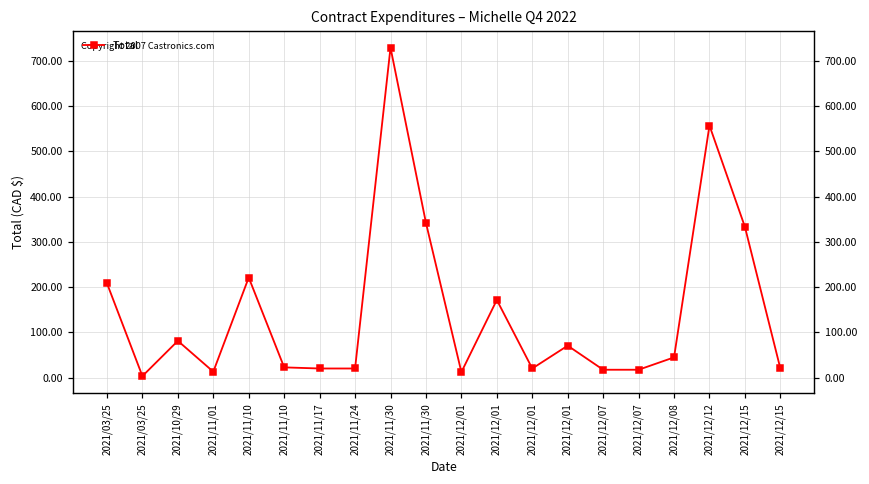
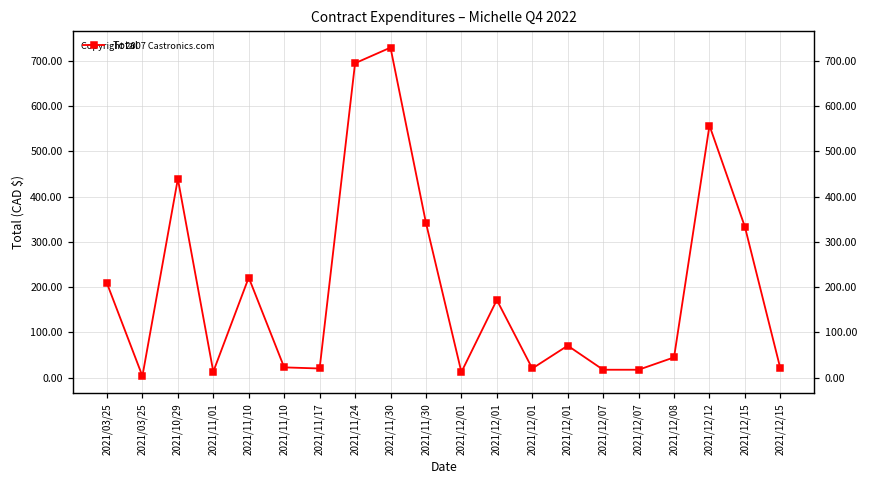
  {
-   "2021/10/29": 80,
+   "2021/10/29": 440,
    "2021/11/01": 10,
    "2021/11/17": 20,
-   "2021/11/24": 20,
+   "2021/11/24": 690,
    "2021/12/08": 40,
    "2021/12/12": 560
  }
